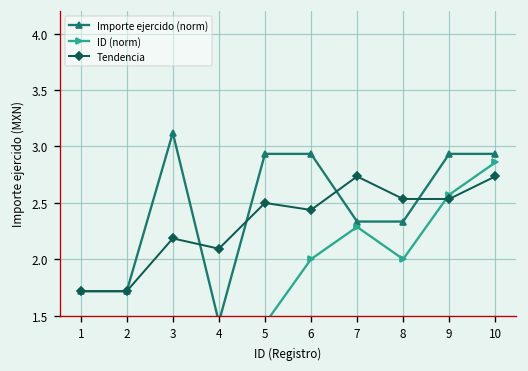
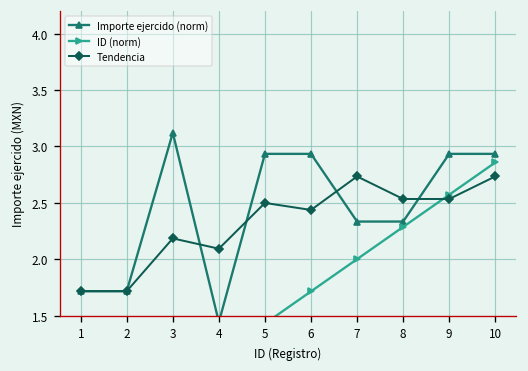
  {
    "ID (norm)": {
-     "6": 2.0,
-     "7": 2.3,
-     "8": 2.0,
+     "6": 1.7,
+     "7": 2.0,
+     "8": 2.3,
      "9": 2.6,
      "10": 2.9
    }
  }
